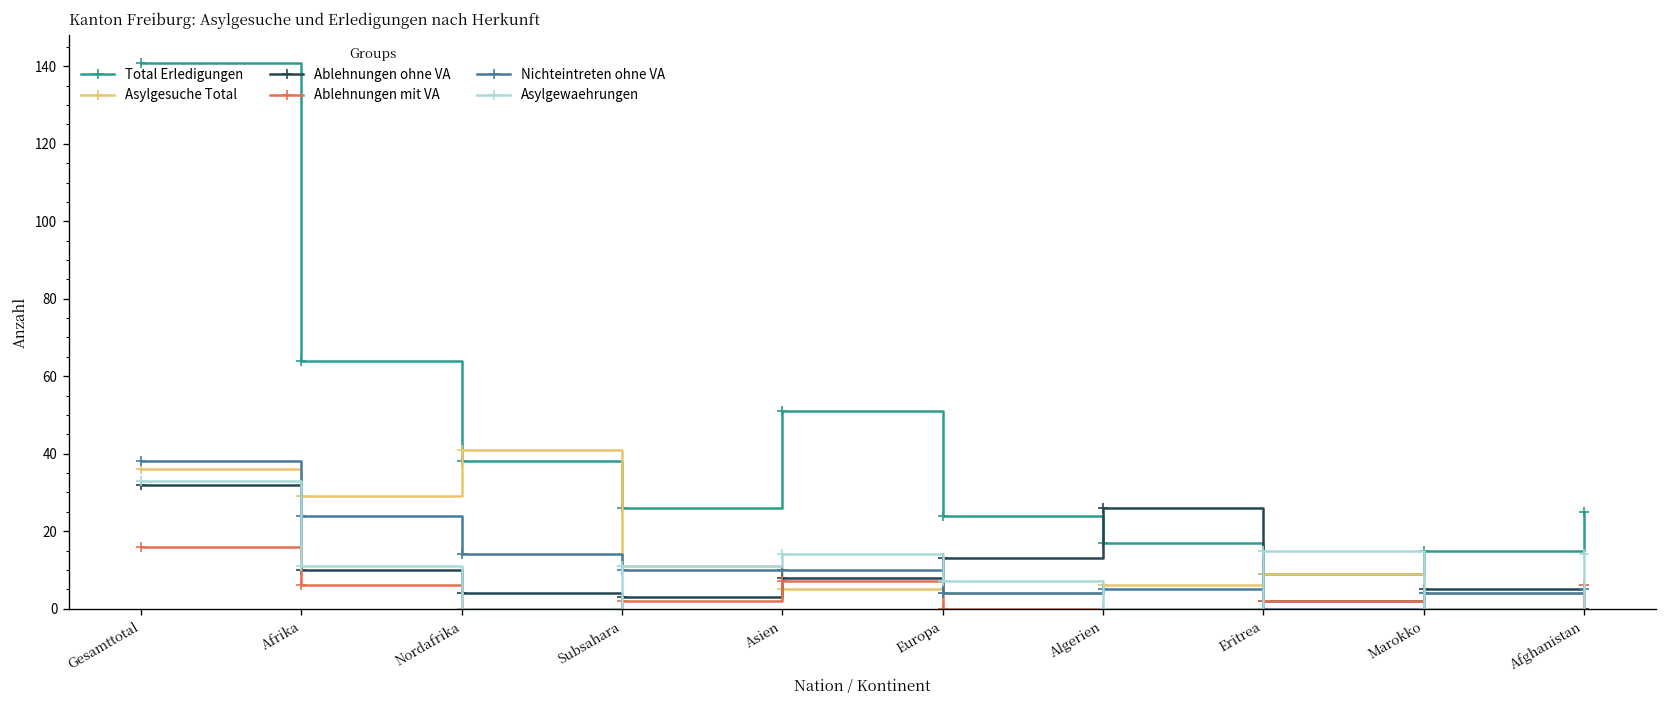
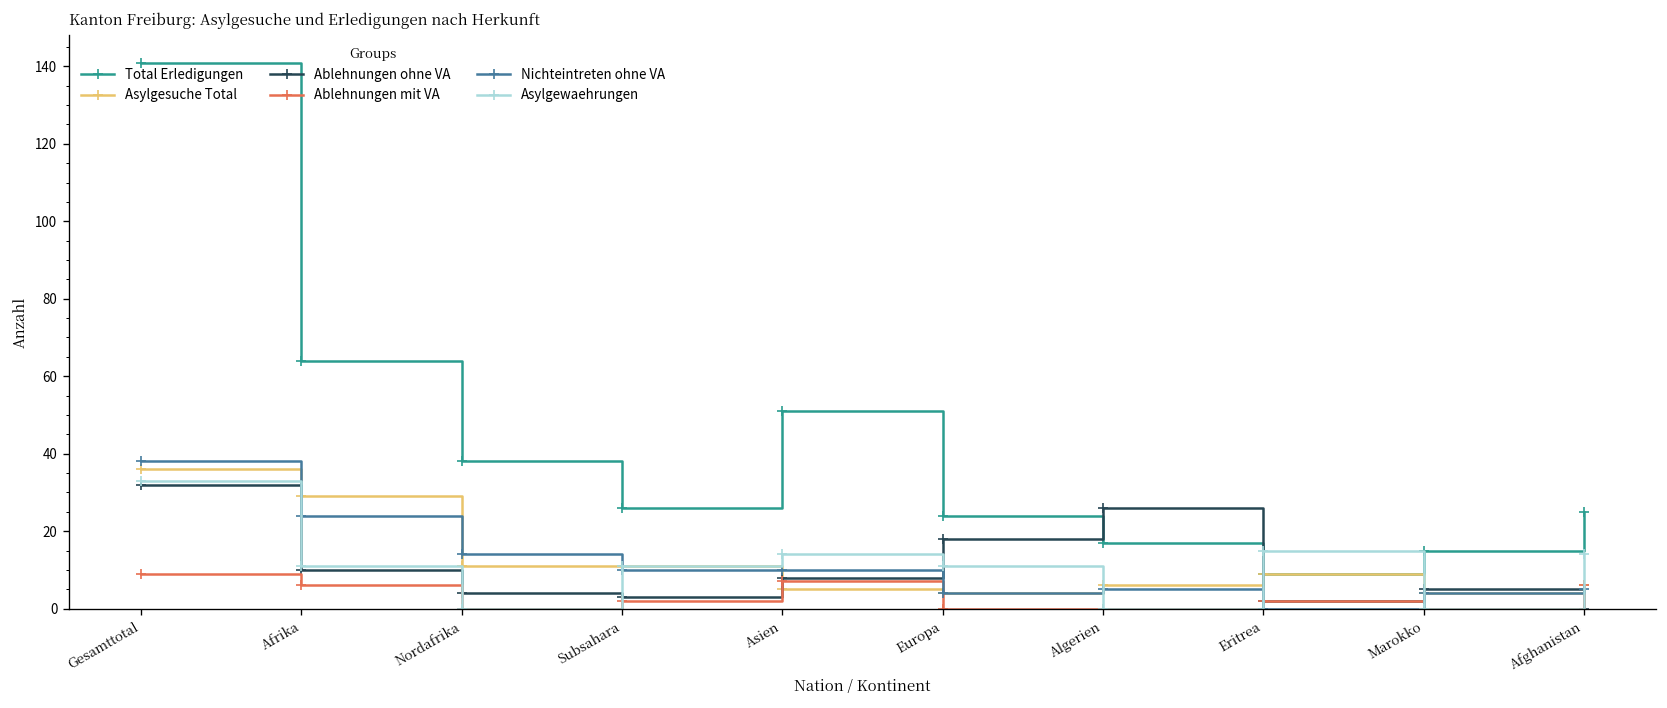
  {
    "Asylgesuche Total": {
      "Gesamttotal": 36,
      "Afrika": 29,
-     "Nordafrika": 41,
+     "Nordafrika": 11,
      "Asien": 5,
      "Algerien": 6
    },
    "Ablehnungen ohne VA": {
      "Gesamttotal": 32,
      "Afrika": 10,
      "Nordafrika": 4,
      "Subsahara": 3,
      "Asien": 8,
-     "Europa": 13,
+     "Europa": 18,
      "Algerien": 26,
      "Marokko": 5,
      "Afghanistan": 0
    },
    "Ablehnungen mit VA": {
-     "Gesamttotal": 16,
+     "Gesamttotal": 9,
      "Afrika": 6,
      "Subsahara": 2,
      "Asien": 7,
      "Europa": 0
    },
    "Asylgewaehrungen": {
      "Gesamttotal": 33,
      "Afrika": 11,
      "Asien": 14,
-     "Europa": 7,
+     "Europa": 11,
      "Eritrea": 15,
      "Afghanistan": 14
    }
  }
